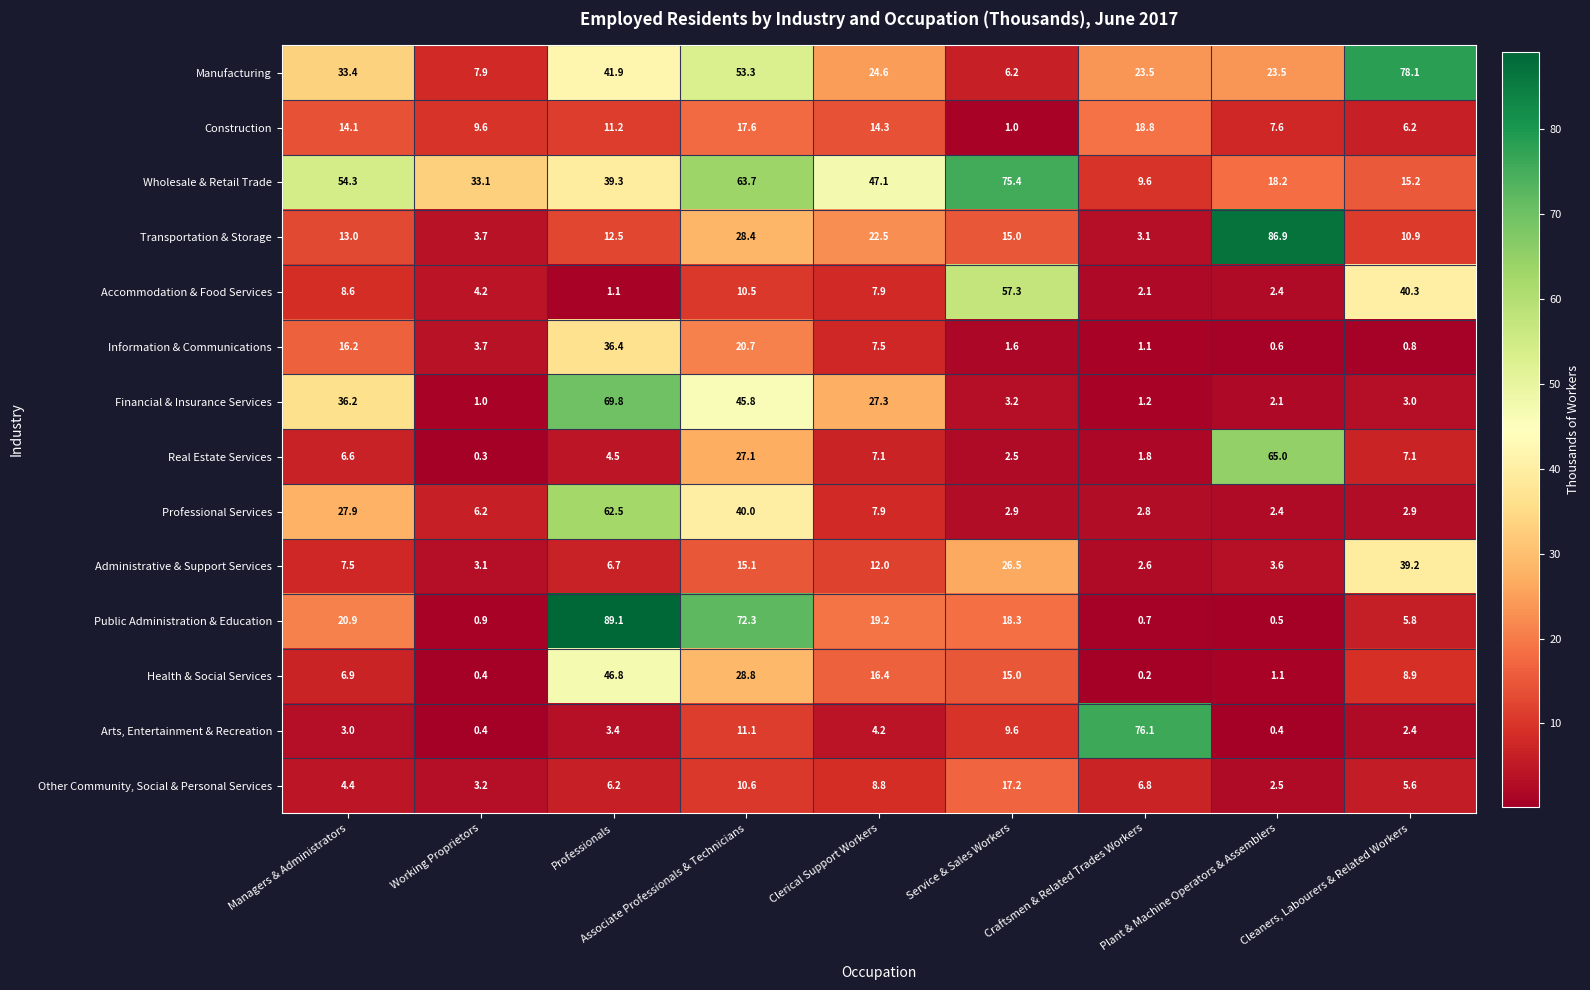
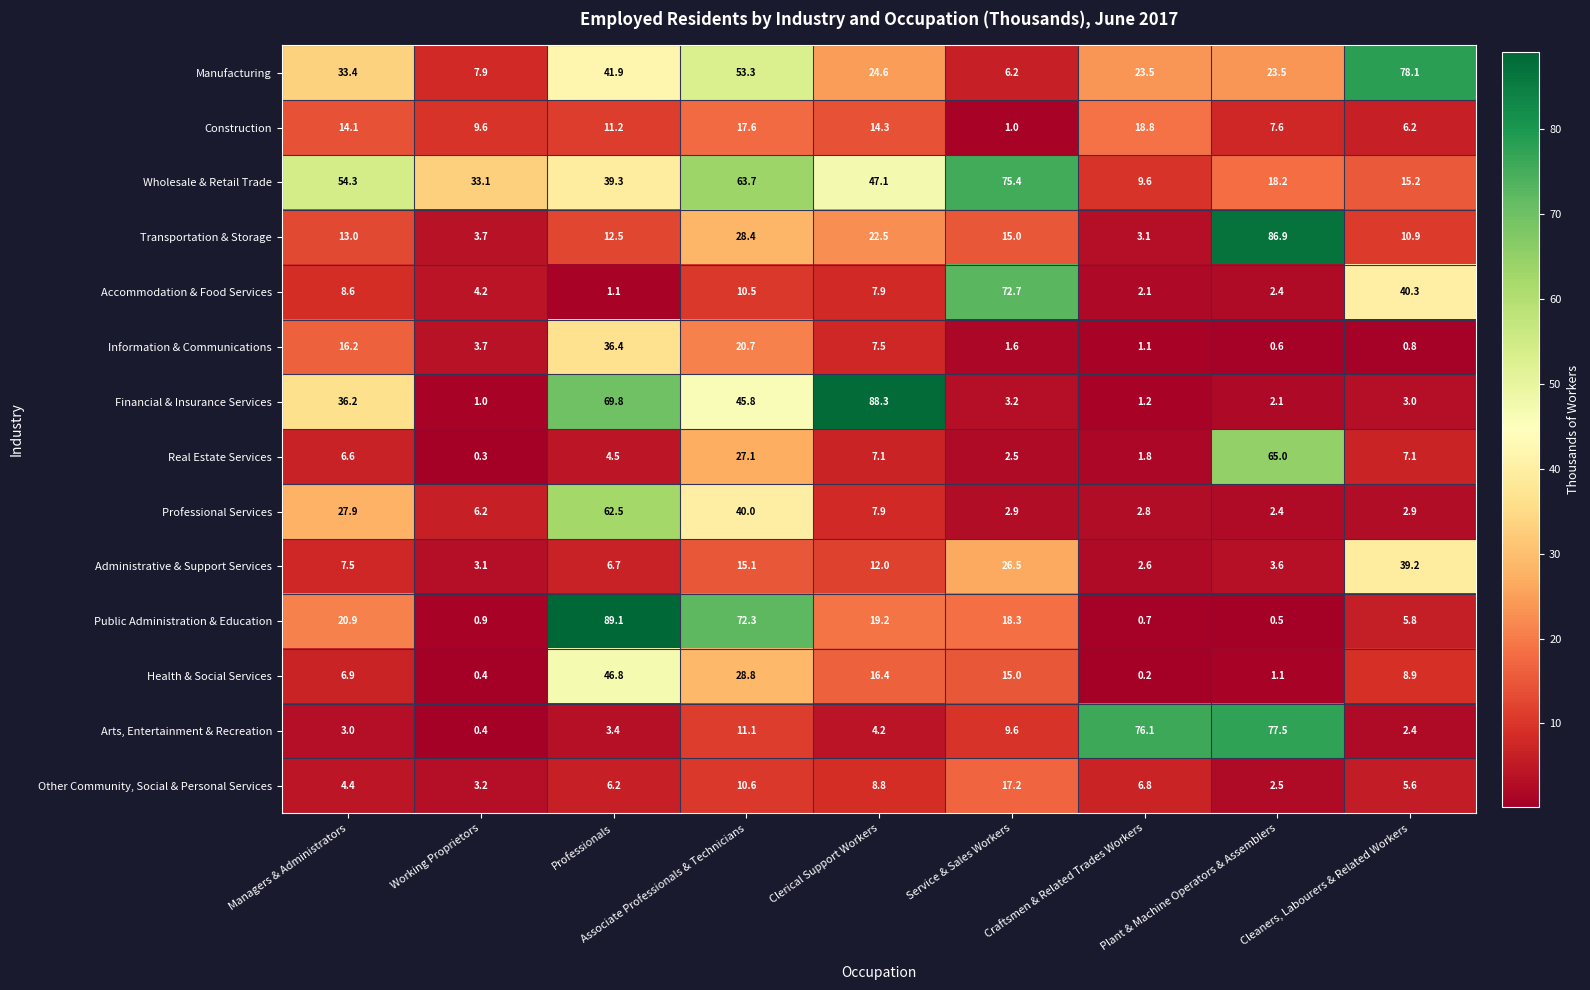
  {
    "Manufacturing": {
      "Managers & Administrators": 33.4,
      "Working Proprietors": 7.9,
      "Professionals": 41.9,
      "Associate Professionals & Technicians": 53.3,
      "Clerical Support Workers": 24.6,
      "Service & Sales Workers": 6.2,
      "Craftsmen & Related Trades Workers": 23.5,
      "Plant & Machine Operators & Assemblers": 23.5,
      "Cleaners, Labourers & Related Workers": 78.1
    },
    "Construction": {
      "Managers & Administrators": 14.1,
      "Working Proprietors": 9.6,
      "Professionals": 11.2,
      "Associate Professionals & Technicians": 17.6,
      "Clerical Support Workers": 14.3,
      "Service & Sales Workers": 1.0,
      "Craftsmen & Related Trades Workers": 18.8,
      "Plant & Machine Operators & Assemblers": 7.6,
      "Cleaners, Labourers & Related Workers": 6.2
    },
    "Wholesale & Retail Trade": {
      "Managers & Administrators": 54.3,
      "Working Proprietors": 33.1,
      "Professionals": 39.3,
      "Associate Professionals & Technicians": 63.7,
      "Clerical Support Workers": 47.1,
      "Service & Sales Workers": 75.4,
      "Craftsmen & Related Trades Workers": 9.6,
      "Plant & Machine Operators & Assemblers": 18.2,
      "Cleaners, Labourers & Related Workers": 15.2
    },
    "Transportation & Storage": {
      "Managers & Administrators": 13.0,
      "Working Proprietors": 3.7,
      "Professionals": 12.5,
      "Associate Professionals & Technicians": 28.4,
      "Clerical Support Workers": 22.5,
      "Service & Sales Workers": 15.0,
      "Craftsmen & Related Trades Workers": 3.1,
      "Plant & Machine Operators & Assemblers": 86.9,
      "Cleaners, Labourers & Related Workers": 10.9
    },
    "Accommodation & Food Services": {
      "Managers & Administrators": 8.6,
      "Working Proprietors": 4.2,
      "Professionals": 1.1,
      "Associate Professionals & Technicians": 10.5,
      "Clerical Support Workers": 7.9,
-     "Service & Sales Workers": 57.3,
+     "Service & Sales Workers": 72.7,
      "Craftsmen & Related Trades Workers": 2.1,
      "Plant & Machine Operators & Assemblers": 2.4,
      "Cleaners, Labourers & Related Workers": 40.3
    },
    "Information & Communications": {
      "Managers & Administrators": 16.2,
      "Working Proprietors": 3.7,
      "Professionals": 36.4,
      "Associate Professionals & Technicians": 20.7,
      "Clerical Support Workers": 7.5,
      "Service & Sales Workers": 1.6,
      "Craftsmen & Related Trades Workers": 1.1,
      "Plant & Machine Operators & Assemblers": 0.6,
      "Cleaners, Labourers & Related Workers": 0.8
    },
    "Financial & Insurance Services": {
      "Managers & Administrators": 36.2,
      "Working Proprietors": 1.0,
      "Professionals": 69.8,
      "Associate Professionals & Technicians": 45.8,
-     "Clerical Support Workers": 27.3,
+     "Clerical Support Workers": 88.3,
      "Service & Sales Workers": 3.2,
      "Craftsmen & Related Trades Workers": 1.2,
      "Plant & Machine Operators & Assemblers": 2.1,
      "Cleaners, Labourers & Related Workers": 3.0
    },
    "Real Estate Services": {
      "Managers & Administrators": 6.6,
      "Working Proprietors": 0.3,
      "Professionals": 4.5,
      "Associate Professionals & Technicians": 27.1,
      "Clerical Support Workers": 7.1,
      "Service & Sales Workers": 2.5,
      "Craftsmen & Related Trades Workers": 1.8,
      "Plant & Machine Operators & Assemblers": 65.0,
      "Cleaners, Labourers & Related Workers": 7.1
    },
    "Professional Services": {
      "Managers & Administrators": 27.9,
      "Working Proprietors": 6.2,
      "Professionals": 62.5,
      "Associate Professionals & Technicians": 40.0,
      "Clerical Support Workers": 7.9,
      "Service & Sales Workers": 2.9,
      "Craftsmen & Related Trades Workers": 2.8,
      "Plant & Machine Operators & Assemblers": 2.4,
      "Cleaners, Labourers & Related Workers": 2.9
    },
    "Administrative & Support Services": {
      "Managers & Administrators": 7.5,
      "Working Proprietors": 3.1,
      "Professionals": 6.7,
      "Associate Professionals & Technicians": 15.1,
      "Clerical Support Workers": 12.0,
      "Service & Sales Workers": 26.5,
      "Craftsmen & Related Trades Workers": 2.6,
      "Plant & Machine Operators & Assemblers": 3.6,
      "Cleaners, Labourers & Related Workers": 39.2
    },
    "Public Administration & Education": {
      "Managers & Administrators": 20.9,
      "Working Proprietors": 0.9,
      "Professionals": 89.1,
      "Associate Professionals & Technicians": 72.3,
      "Clerical Support Workers": 19.2,
      "Service & Sales Workers": 18.3,
      "Craftsmen & Related Trades Workers": 0.7,
      "Plant & Machine Operators & Assemblers": 0.5,
      "Cleaners, Labourers & Related Workers": 5.8
    },
    "Health & Social Services": {
      "Managers & Administrators": 6.9,
      "Working Proprietors": 0.4,
      "Professionals": 46.8,
      "Associate Professionals & Technicians": 28.8,
      "Clerical Support Workers": 16.4,
      "Service & Sales Workers": 15.0,
      "Craftsmen & Related Trades Workers": 0.2,
      "Plant & Machine Operators & Assemblers": 1.1,
      "Cleaners, Labourers & Related Workers": 8.9
    },
    "Arts, Entertainment & Recreation": {
      "Managers & Administrators": 3.0,
      "Working Proprietors": 0.4,
      "Professionals": 3.4,
      "Associate Professionals & Technicians": 11.1,
      "Clerical Support Workers": 4.2,
      "Service & Sales Workers": 9.6,
      "Craftsmen & Related Trades Workers": 76.1,
-     "Plant & Machine Operators & Assemblers": 0.4,
+     "Plant & Machine Operators & Assemblers": 77.5,
      "Cleaners, Labourers & Related Workers": 2.4
    },
    "Other Community, Social & Personal Services": {
      "Managers & Administrators": 4.4,
      "Working Proprietors": 3.2,
      "Professionals": 6.2,
      "Associate Professionals & Technicians": 10.6,
      "Clerical Support Workers": 8.8,
      "Service & Sales Workers": 17.2,
      "Craftsmen & Related Trades Workers": 6.8,
      "Plant & Machine Operators & Assemblers": 2.5,
      "Cleaners, Labourers & Related Workers": 5.6
    }
  }
